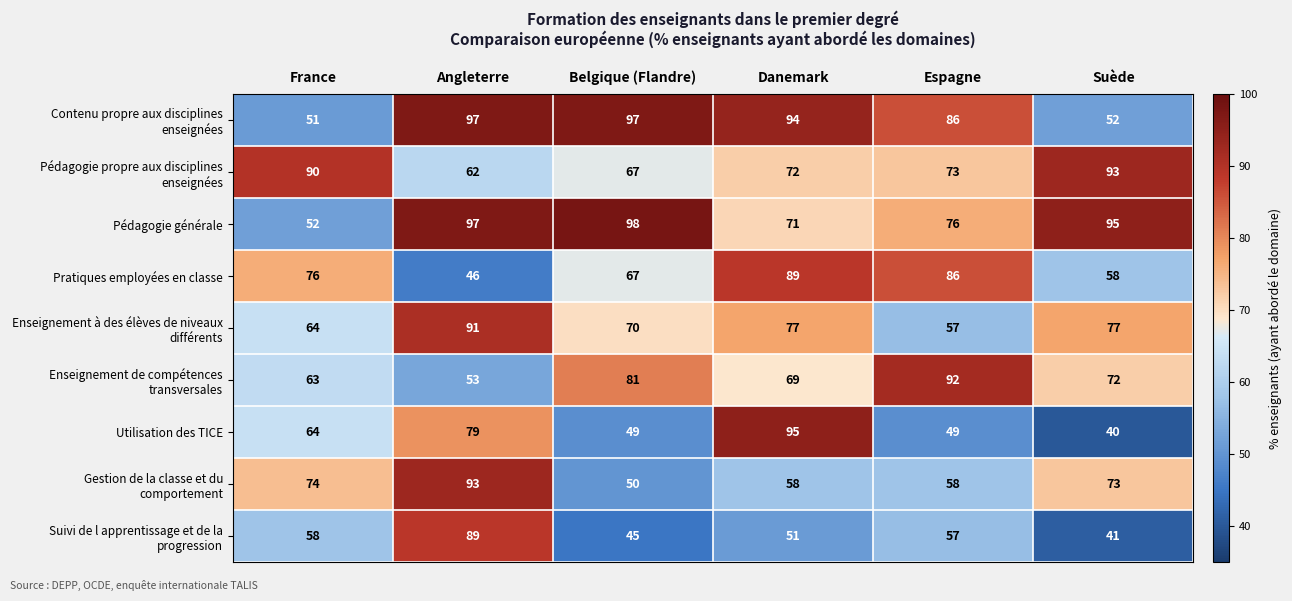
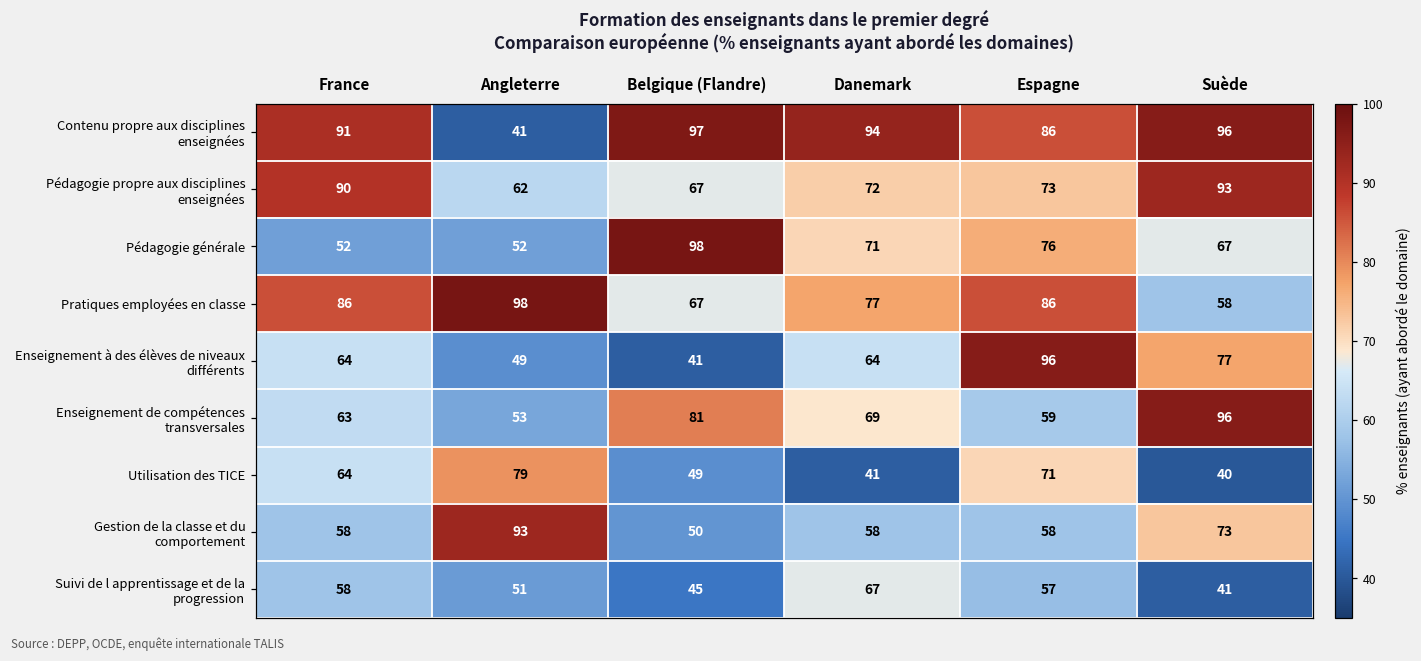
  {
    "Contenu propre aux disciplines enseignées": {
-     "France": 51,
-     "Angleterre": 97,
+     "France": 91,
+     "Angleterre": 41,
      "Belgique (Flandre)": 97,
      "Danemark": 94,
      "Espagne": 86,
-     "Suède": 52
+     "Suède": 96
    },
    "Pédagogie propre aux disciplines enseignées": {
      "France": 90,
      "Angleterre": 62,
      "Belgique (Flandre)": 67,
      "Danemark": 72,
      "Espagne": 73,
      "Suède": 93
    },
    "Pédagogie générale": {
      "France": 52,
-     "Angleterre": 97,
+     "Angleterre": 52,
      "Belgique (Flandre)": 98,
      "Danemark": 71,
      "Espagne": 76,
-     "Suède": 95
+     "Suède": 67
    },
    "Pratiques employées en classe": {
-     "France": 76,
-     "Angleterre": 46,
+     "France": 86,
+     "Angleterre": 98,
      "Belgique (Flandre)": 67,
-     "Danemark": 89,
+     "Danemark": 77,
      "Espagne": 86,
      "Suède": 58
    },
    "Enseignement à des élèves de niveaux différents": {
      "France": 64,
-     "Angleterre": 91,
-     "Belgique (Flandre)": 70,
-     "Danemark": 77,
-     "Espagne": 57,
+     "Angleterre": 49,
+     "Belgique (Flandre)": 41,
+     "Danemark": 64,
+     "Espagne": 96,
      "Suède": 77
    },
    "Enseignement de compétences transversales": {
      "France": 63,
      "Angleterre": 53,
      "Belgique (Flandre)": 81,
      "Danemark": 69,
-     "Espagne": 92,
-     "Suède": 72
+     "Espagne": 59,
+     "Suède": 96
    },
    "Utilisation des TICE": {
      "France": 64,
      "Angleterre": 79,
      "Belgique (Flandre)": 49,
-     "Danemark": 95,
-     "Espagne": 49,
+     "Danemark": 41,
+     "Espagne": 71,
      "Suède": 40
    },
    "Gestion de la classe et du comportement": {
-     "France": 74,
+     "France": 58,
      "Angleterre": 93,
      "Belgique (Flandre)": 50,
      "Danemark": 58,
      "Espagne": 58,
      "Suède": 73
    },
    "Suivi de l apprentissage et de la progression": {
      "France": 58,
-     "Angleterre": 89,
+     "Angleterre": 51,
      "Belgique (Flandre)": 45,
-     "Danemark": 51,
+     "Danemark": 67,
      "Espagne": 57,
      "Suède": 41
    }
  }
